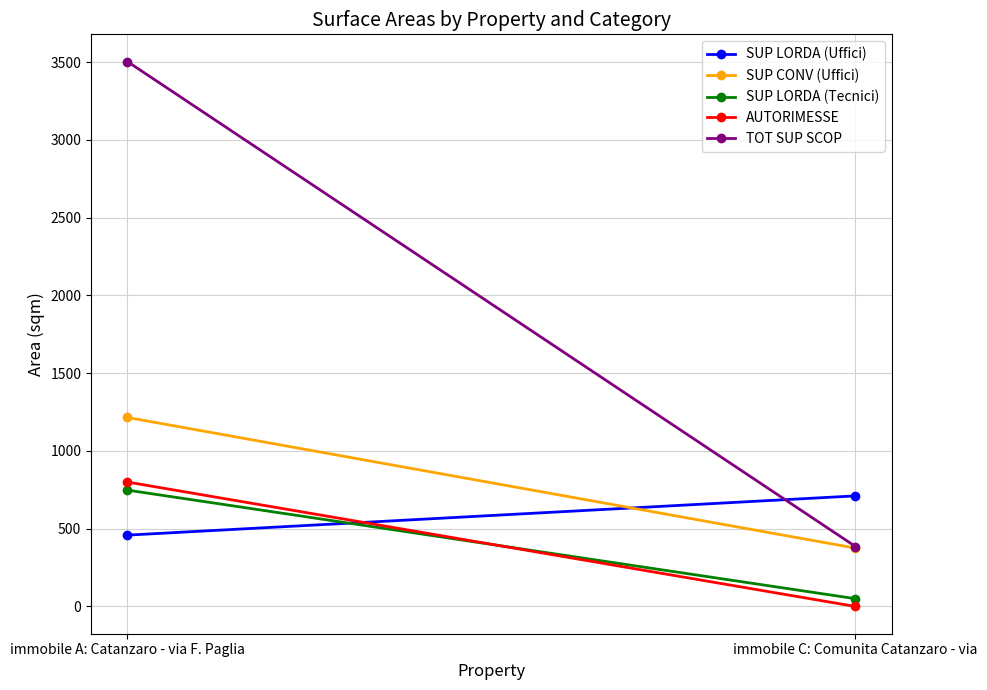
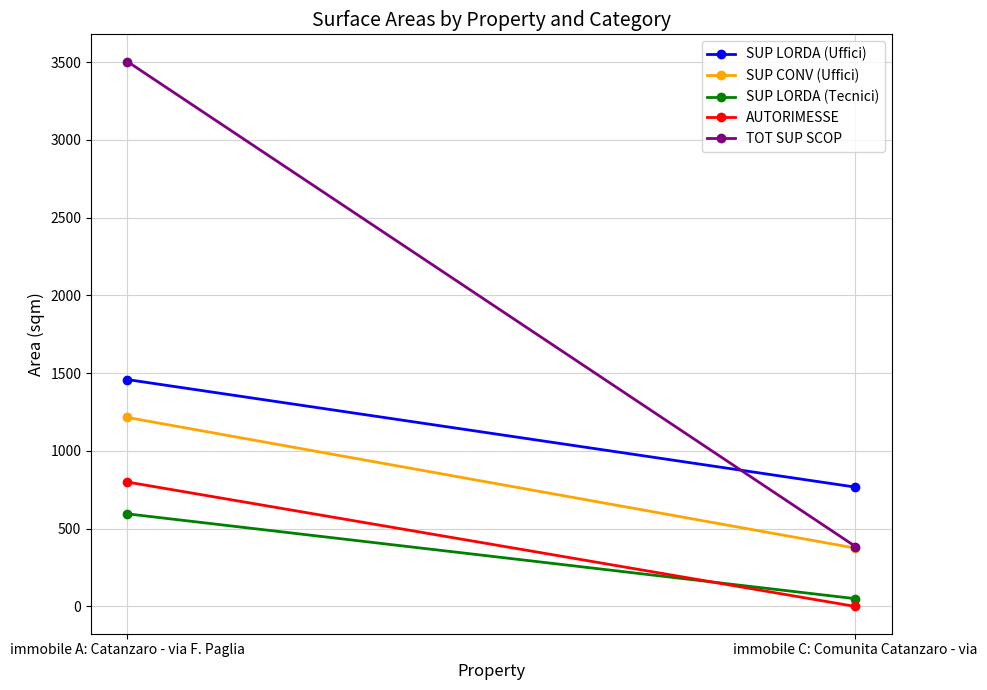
  {
    "SUP LORDA (Uffici)": {
-     "immobile A: Catanzaro - via F. Paglia": 460,
-     "immobile C: Comunita Catanzaro - via": 710
+     "immobile A: Catanzaro - via F. Paglia": 1460,
+     "immobile C: Comunita Catanzaro - via": 770
    },
    "SUP CONV (Uffici)": {
      "immobile A: Catanzaro - via F. Paglia": 1220
    },
    "SUP LORDA (Tecnici)": {
-     "immobile A: Catanzaro - via F. Paglia": 750,
+     "immobile A: Catanzaro - via F. Paglia": 600,
      "immobile C: Comunita Catanzaro - via": 50
    },
    "AUTORIMESSE": {
      "immobile A: Catanzaro - via F. Paglia": 800,
      "immobile C: Comunita Catanzaro - via": 0
    },
    "TOT SUP SCOP": {
      "immobile A: Catanzaro - via F. Paglia": 3500
    }
  }
